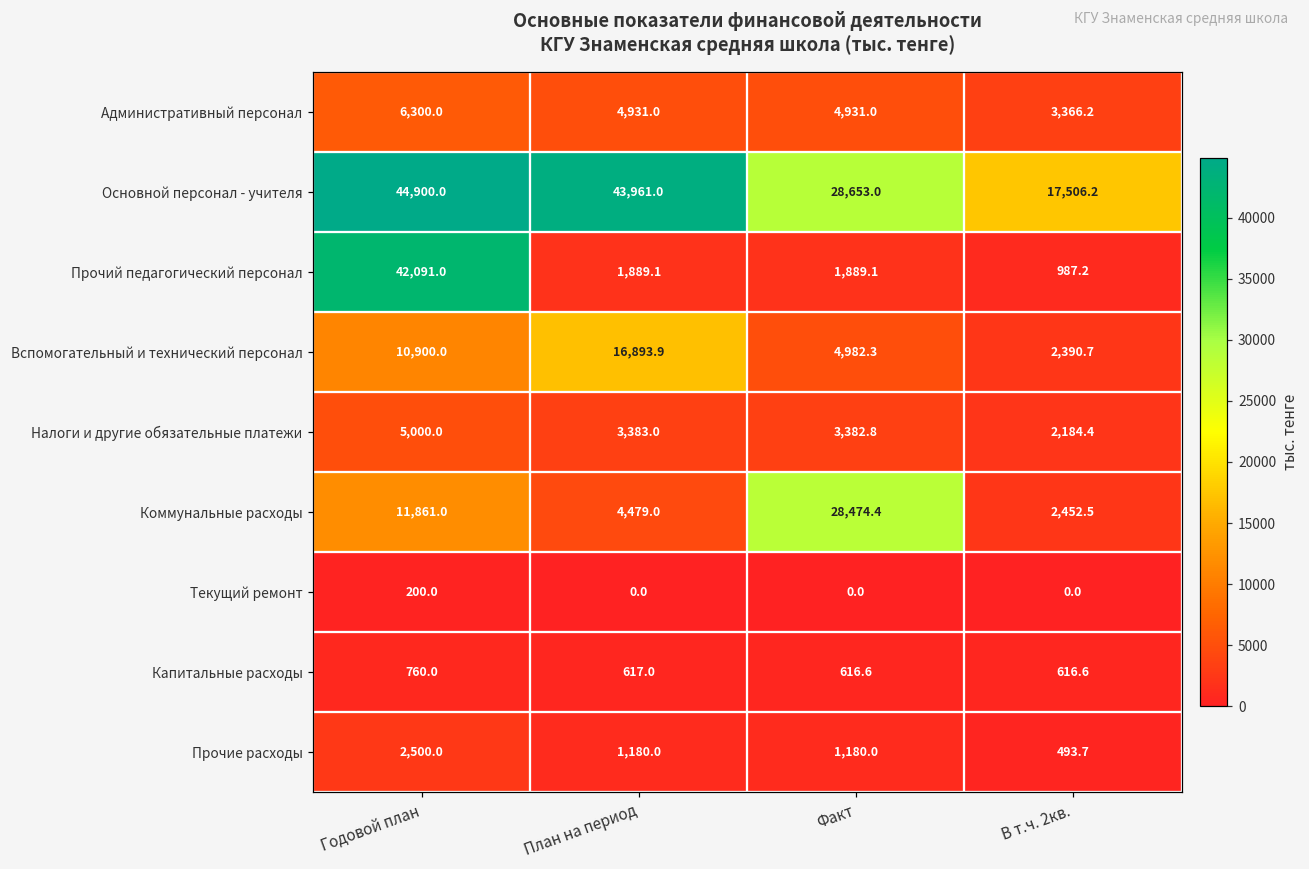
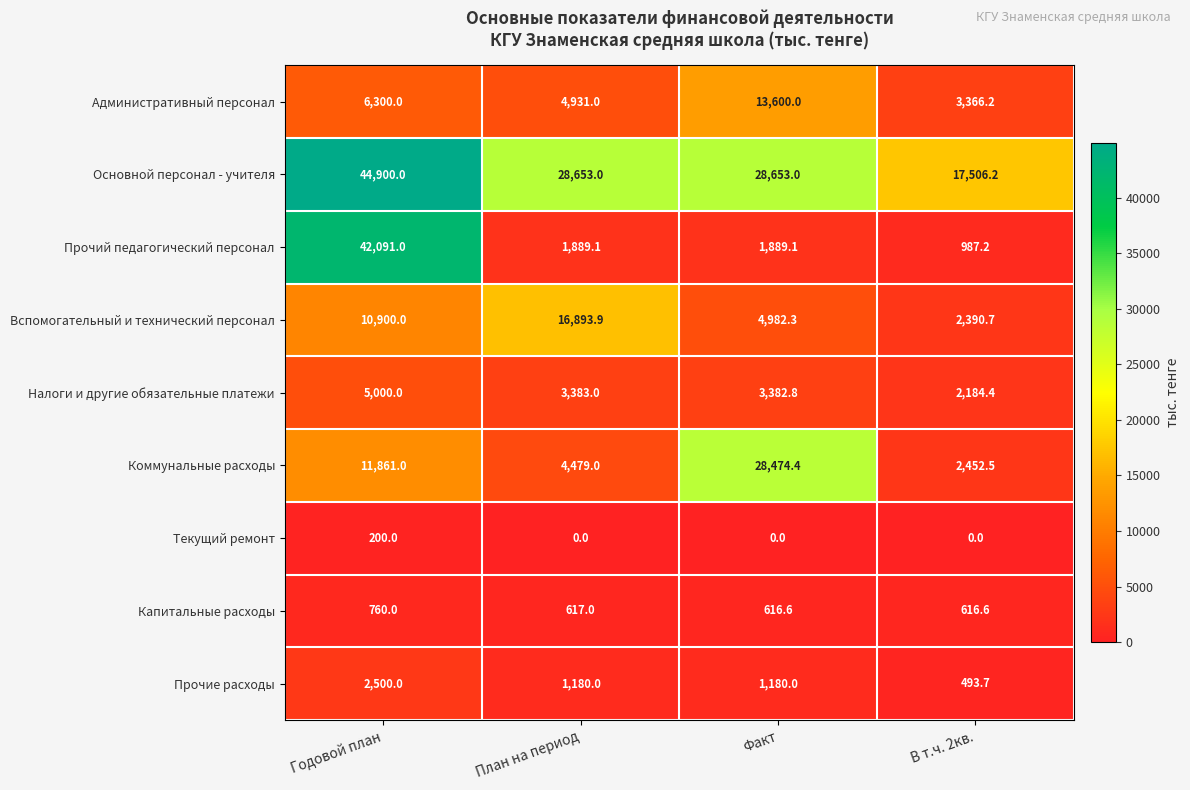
  {
    "Административный персонал": {
      "Годовой план": "6,300.0",
      "План на период": "4,931.0",
-     "Факт": "4,931.0",
+     "Факт": "13,600.0",
      "В т.ч. 2кв.": "3,366.2"
    },
    "Основной персонал - учителя": {
      "Годовой план": "44,900.0",
-     "План на период": "43,961.0",
+     "План на период": "28,653.0",
      "Факт": "28,653.0",
      "В т.ч. 2кв.": "17,506.2"
    },
    "Прочий педагогический персонал": {
      "Годовой план": "42,091.0",
      "План на период": "1,889.1",
      "Факт": "1,889.1",
      "В т.ч. 2кв.": "987.2"
    },
    "Вспомогательный и технический персонал": {
      "Годовой план": "10,900.0",
      "План на период": "16,893.9",
      "Факт": "4,982.3",
      "В т.ч. 2кв.": "2,390.7"
    },
    "Налоги и другие обязательные платежи": {
      "Годовой план": "5,000.0",
      "План на период": "3,383.0",
      "Факт": "3,382.8",
      "В т.ч. 2кв.": "2,184.4"
    },
    "Коммунальные расходы": {
      "Годовой план": "11,861.0",
      "План на период": "4,479.0",
      "Факт": "28,474.4",
      "В т.ч. 2кв.": "2,452.5"
    },
    "Текущий ремонт": {
      "Годовой план": "200.0",
      "План на период": "0.0",
      "Факт": "0.0",
      "В т.ч. 2кв.": "0.0"
    },
    "Капитальные расходы": {
      "Годовой план": "760.0",
      "План на период": "617.0",
      "Факт": "616.6",
      "В т.ч. 2кв.": "616.6"
    },
    "Прочие расходы": {
      "Годовой план": "2,500.0",
      "План на период": "1,180.0",
      "Факт": "1,180.0",
      "В т.ч. 2кв.": "493.7"
    }
  }
